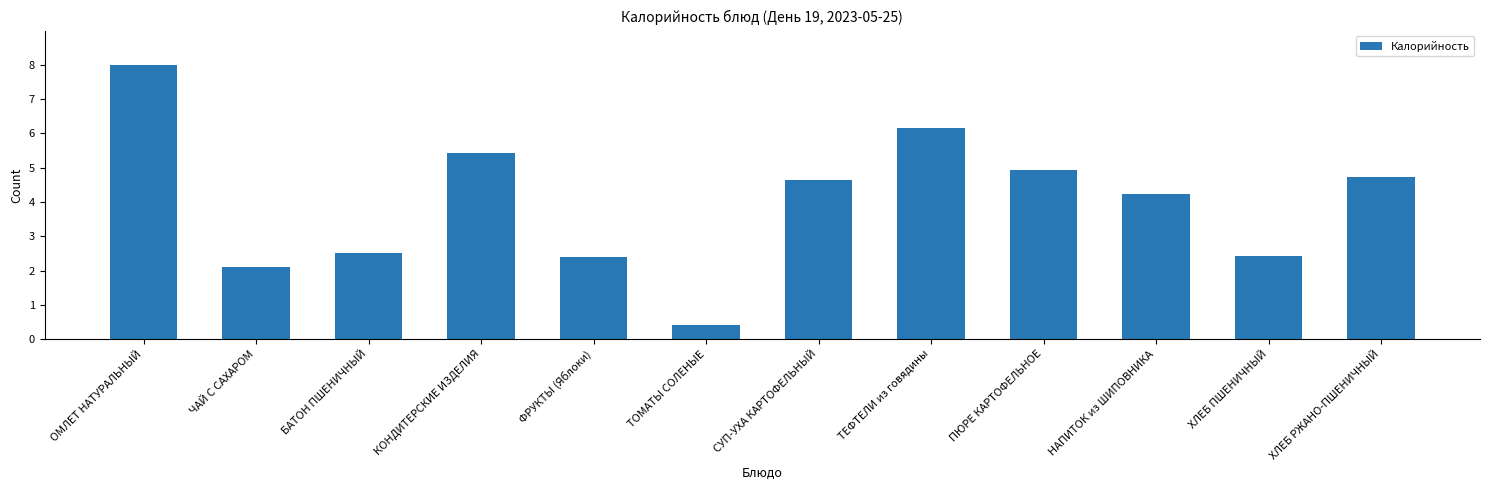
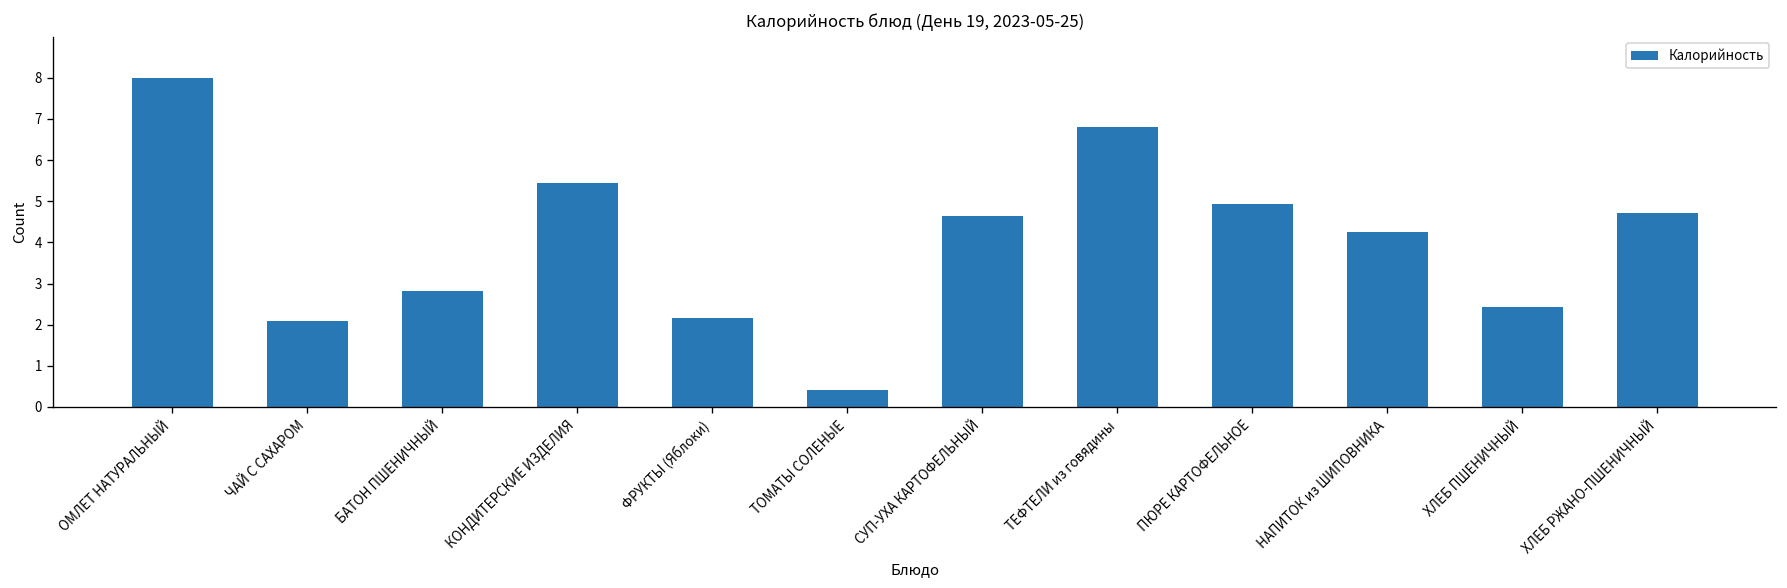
  {
    "ОМЛЕТ НАТУРАЛЬНЫЙ": 8.0,
    "ЧАЙ С САХАРОМ": 2.1,
-   "БАТОН ПШЕНИЧНЫЙ": 2.5,
+   "БАТОН ПШЕНИЧНЫЙ": 2.8,
    "КОНДИТЕРСКИЕ ИЗДЕЛИЯ": 5.4,
-   "ФРУКТЫ (Яблоки)": 2.4,
+   "ФРУКТЫ (Яблоки)": 2.2,
    "ТОМАТЫ СОЛЕНЫЕ": 0.4,
    "СУП-УХА КАРТОФЕЛЬНЫЙ": 4.6,
-   "ТЕФТЕЛИ из говядины": 6.2,
+   "ТЕФТЕЛИ из говядины": 6.8,
    "ПЮРЕ КАРТОФЕЛЬНОЕ": 4.9,
    "НАПИТОК из ШИПОВНИКА": 4.2,
    "ХЛЕБ ПШЕНИЧНЫЙ": 2.4,
    "ХЛЕБ РЖАНО-ПШЕНИЧНЫЙ": 4.7
  }
